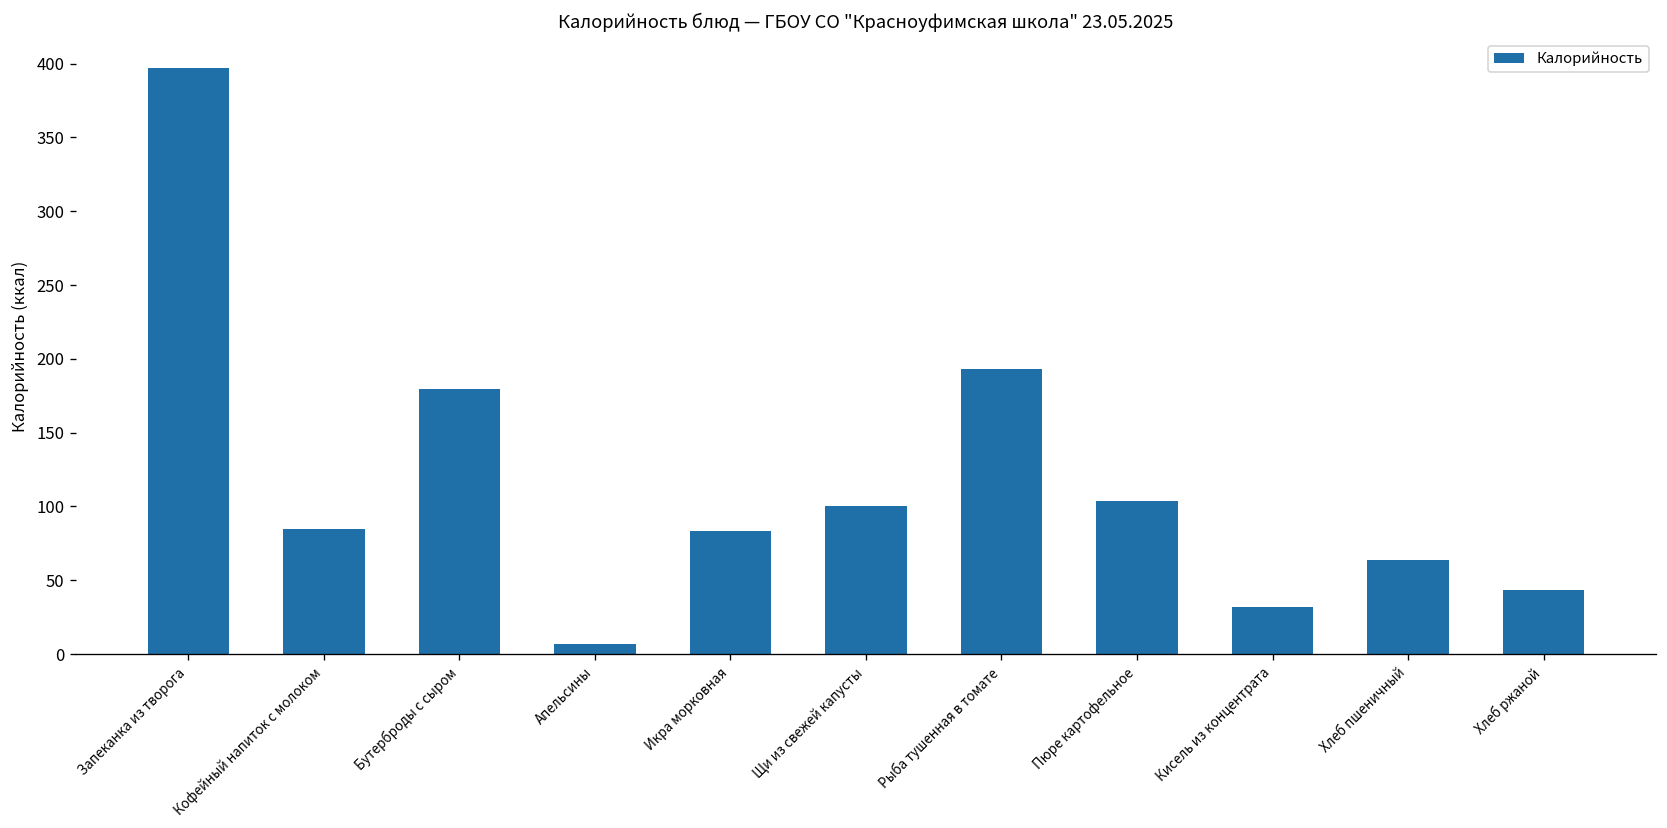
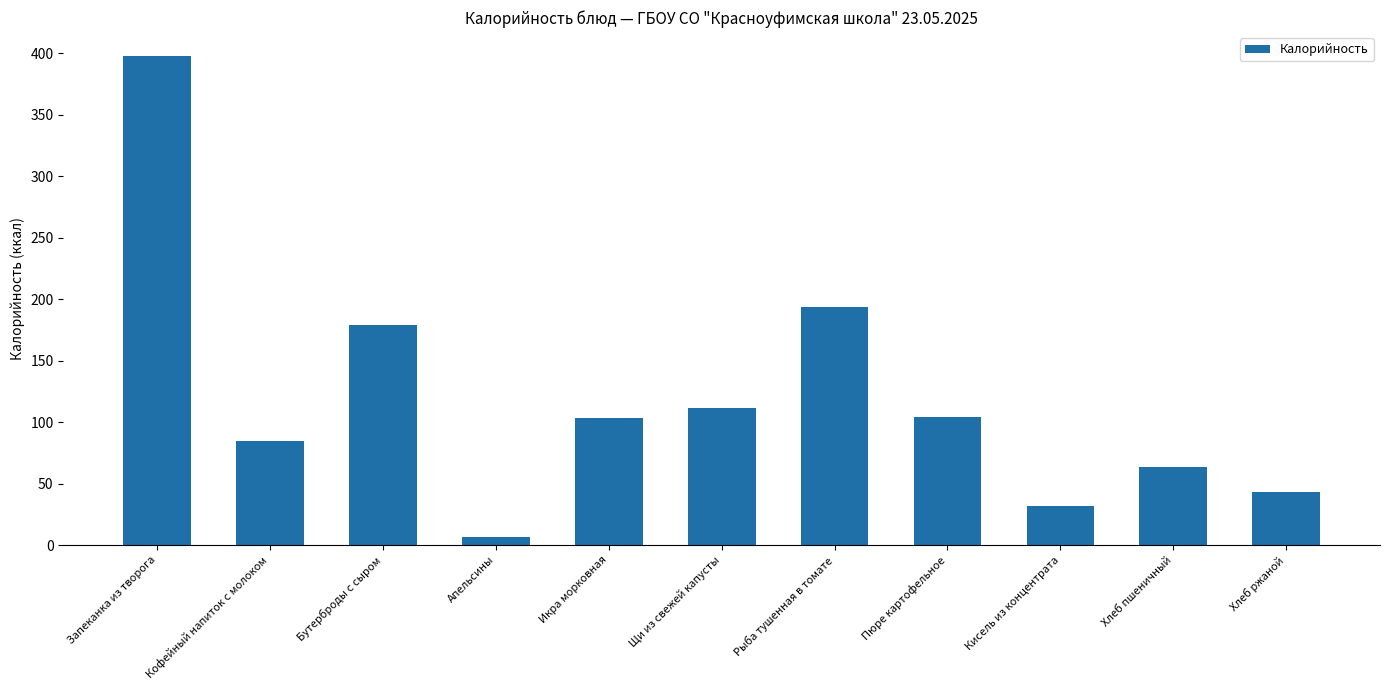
  {
    "Запеканка из творога": 397,
    "Кофейный напиток с молоком": 84,
    "Бутерброды с сыром": 179,
    "Апельсины": 7,
-   "Икра морковная": 83,
-   "Щи из свежей капусты": 100,
+   "Икра морковная": 103,
+   "Щи из свежей капусты": 111,
    "Рыба тушенная в томате": 193,
    "Пюре картофельное": 104,
    "Кисель из концентрата": 32,
    "Хлеб пшеничный": 64,
    "Хлеб ржаной": 43
  }
